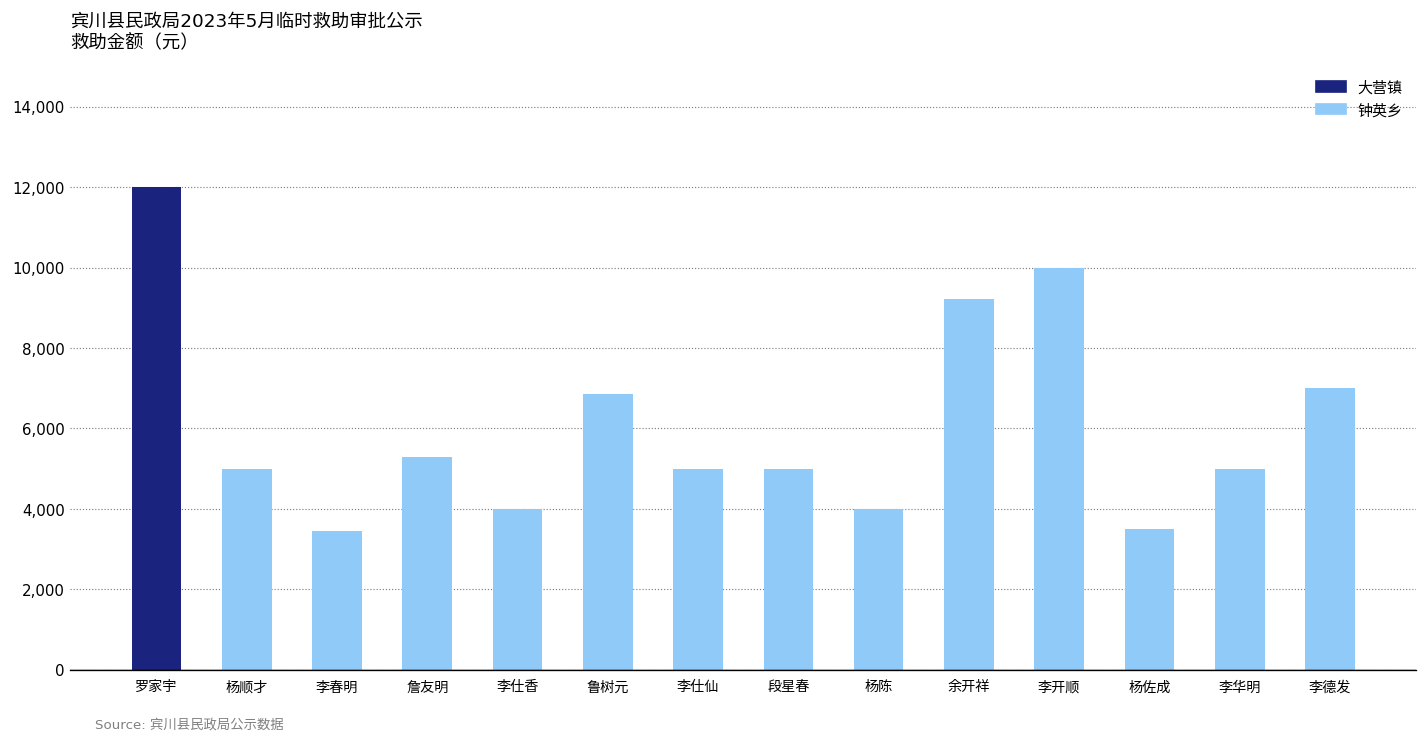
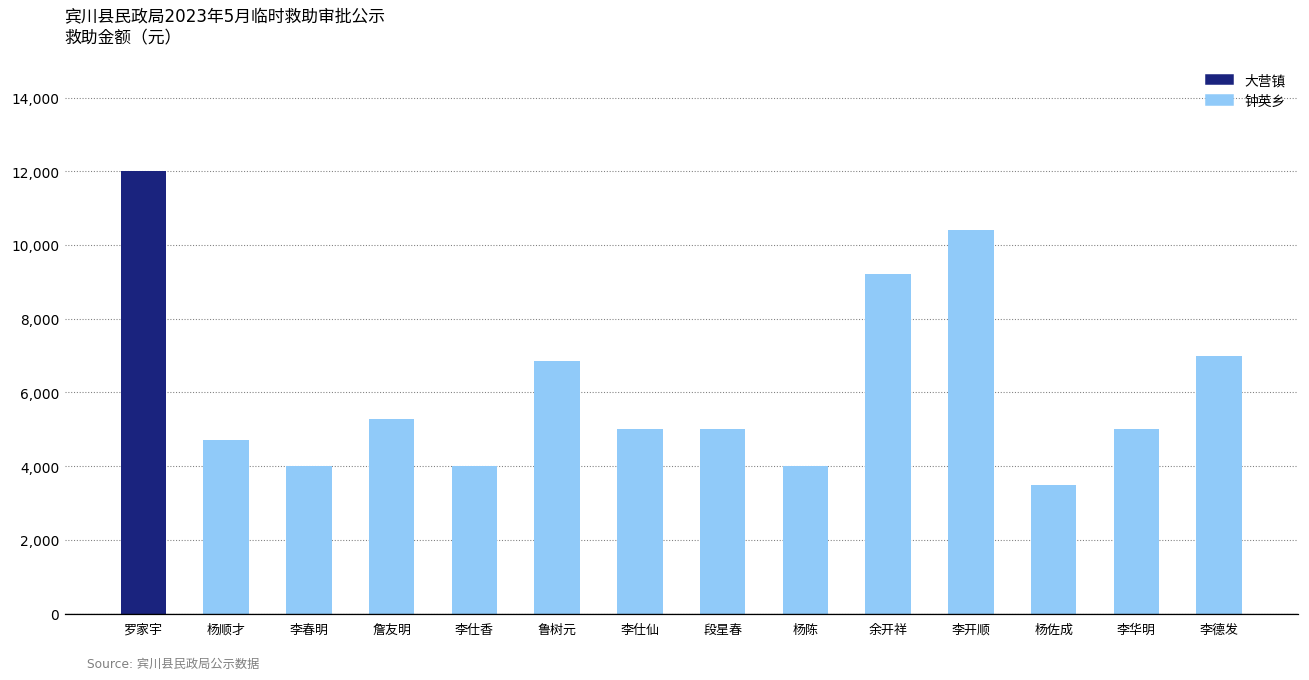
  {
    "罗家宇": "12,000",
-   "杨顺才": "5,000",
-   "李春明": "3,400",
+   "杨顺才": "4,700",
+   "李春明": "4,000",
    "詹友明": "5,300",
    "李仕香": "4,000",
    "鲁树元": "6,800",
    "李仕仙": "5,000",
    "段星春": "5,000",
    "杨陈": "4,000",
    "余开祥": "9,200",
-   "李开顺": "10,000",
+   "李开顺": "10,400",
    "杨佐成": "3,500",
    "李华明": "5,000",
    "李德发": "7,000"
  }
